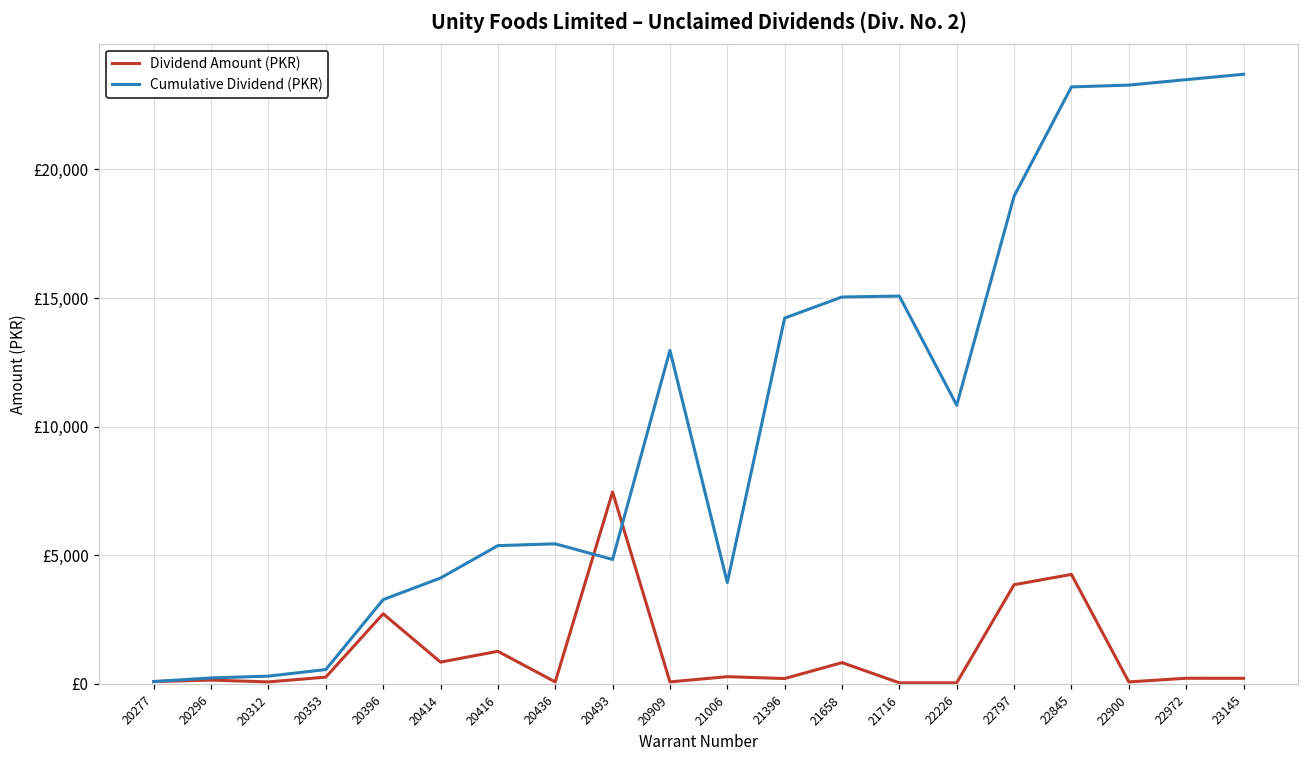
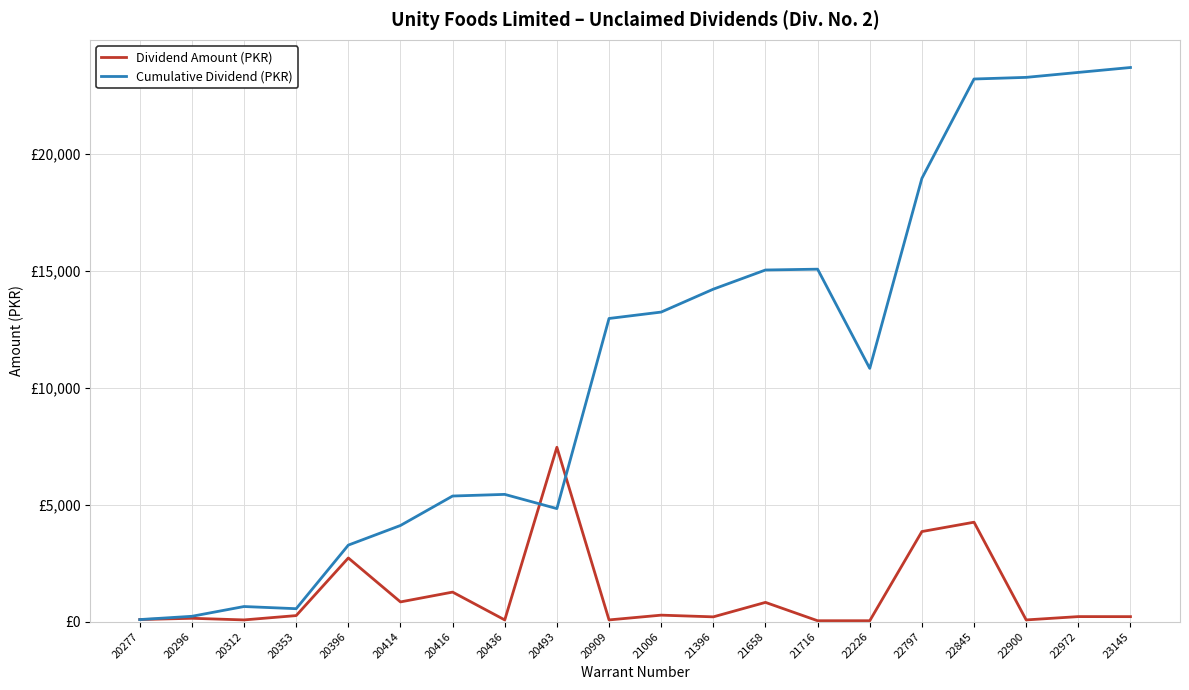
  {
    "Dividend Amount (PKR)": {
      "20312": "£100",
      "20353": "£300",
      "20396": "£2,700",
      "20414": "£800",
      "20416": "£1,300",
      "20436": "£100",
      "20493": "£7,500",
      "20909": "£100",
      "21006": "£300",
      "21396": "£200",
      "21658": "£800",
      "21716": "£0",
      "22226": "£0",
      "22797": "£3,900",
      "22845": "£4,300",
      "22900": "£100",
      "22972": "£200",
      "23145": "£200"
    },
    "Cumulative Dividend (PKR)": {
-     "20312": "£300",
+     "20312": "£600",
      "20353": "£600",
      "20396": "£3,300",
      "20414": "£4,100",
      "20416": "£5,400",
      "20436": "£5,400",
      "20493": "£4,800",
      "20909": "£13,000",
-     "21006": "£3,900",
+     "21006": "£13,200",
      "21396": "£14,200",
      "21658": "£15,000",
      "21716": "£15,100",
      "22226": "£10,800",
      "22797": "£19,000",
      "22845": "£23,200",
      "22900": "£23,300",
      "22972": "£23,500",
      "23145": "£23,700"
    }
  }
